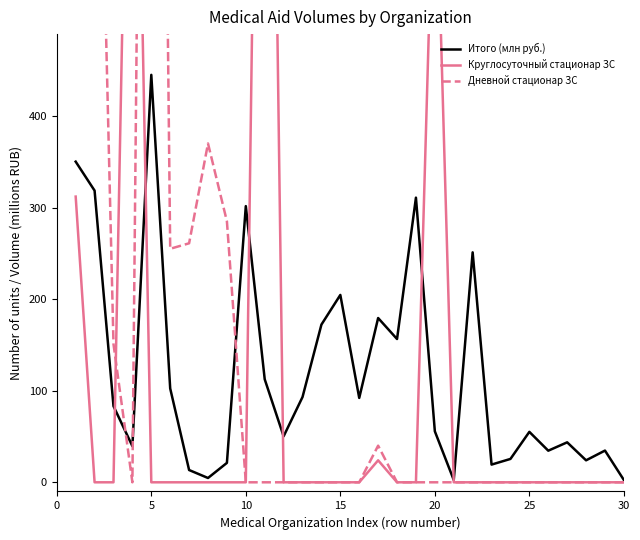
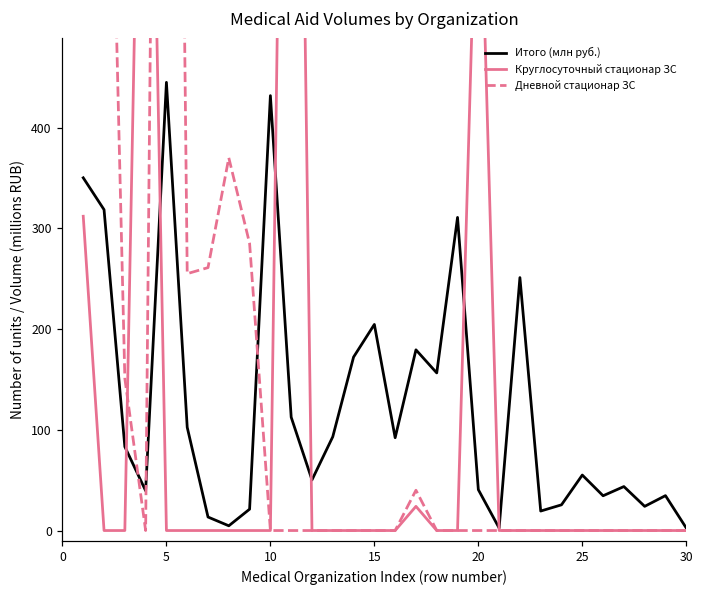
  {
    "Итого (млн руб.)": {
      "5": 440,
-     "10": 300,
+     "10": 430,
      "15": 200,
-     "20": 60,
+     "20": 40,
      "25": 60
    }
  }
